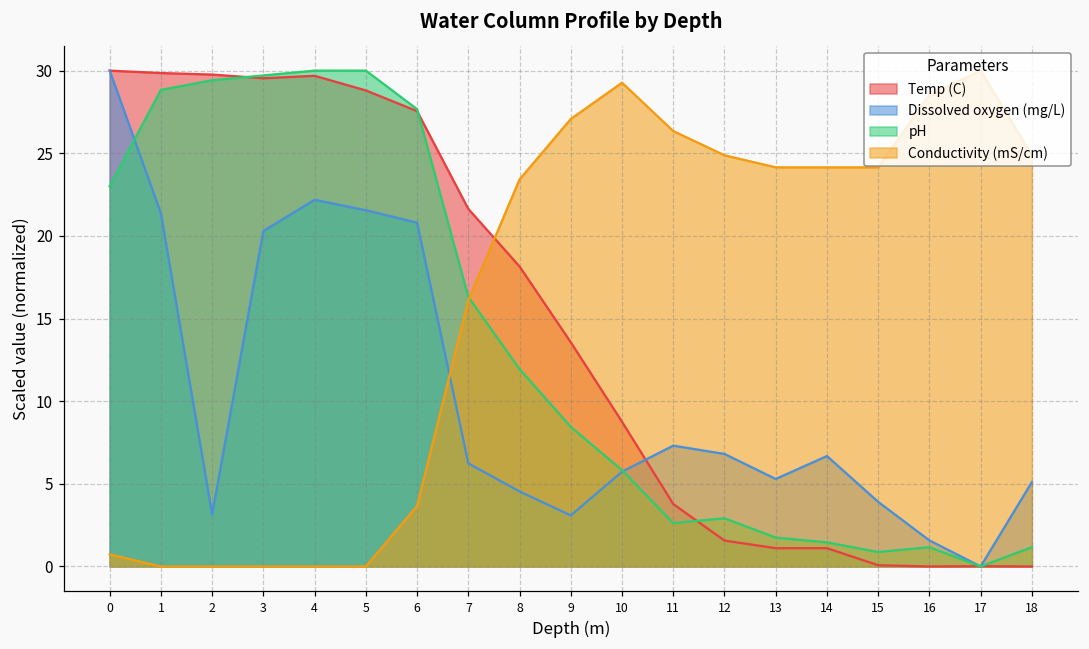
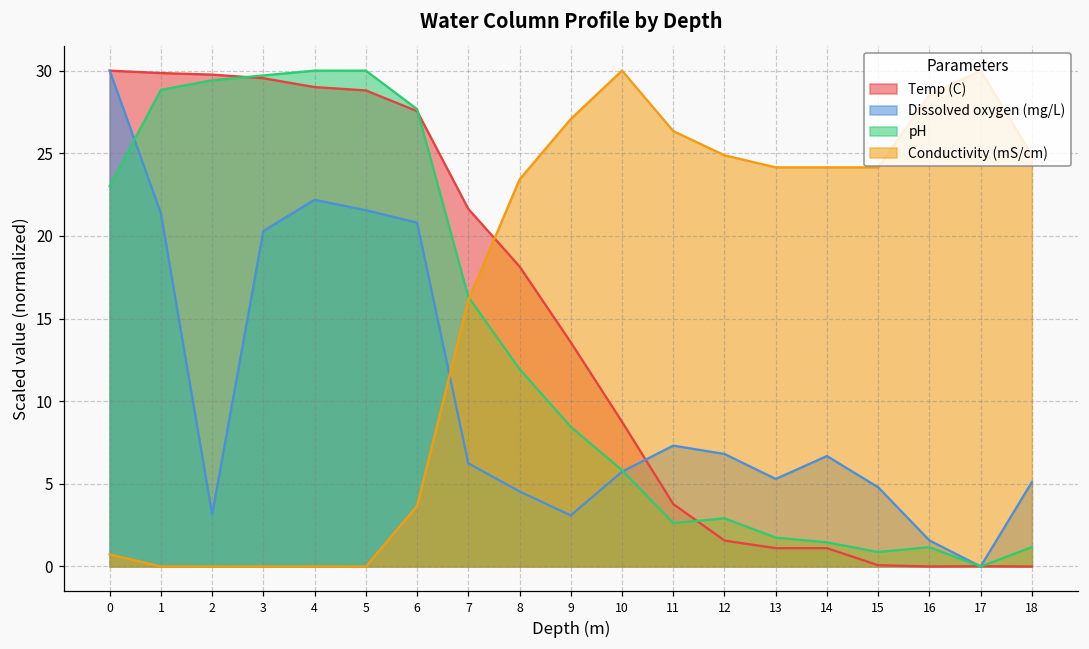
  {
    "Temp (C)": {
      "1": 29.9,
      "2": 29.8,
-     "4": 29.7,
+     "4": 29.0,
      "5": 28.8,
      "7": 21.6,
      "8": 18.2,
      "9": 13.6,
      "10": 8.8,
      "11": 3.8,
      "12": 1.6,
      "13": 1.1,
      "14": 1.1,
      "15": 0.1,
      "16": 0.0,
      "18": 0.0
    },
    "Dissolved oxygen (mg/L)": {
      "1": 21.4,
      "2": 3.2,
      "3": 20.3,
      "4": 22.2,
      "5": 21.6,
      "6": 20.8,
      "7": 6.2,
      "8": 4.5,
      "9": 3.1,
      "11": 7.3,
      "12": 6.8,
      "13": 5.3,
      "14": 6.7,
-     "15": 3.9,
+     "15": 4.8,
      "16": 1.6,
      "18": 5.1
    },
    "pH": {
      "0": 23.0,
      "1": 28.8,
      "2": 29.4,
      "4": 30.0,
      "5": 30.0,
      "7": 16.3,
      "8": 11.9,
      "9": 8.4,
      "11": 2.6,
      "12": 2.9,
      "13": 1.7,
      "14": 1.5,
      "15": 0.9,
      "16": 1.2,
      "18": 1.2
    },
    "Conductivity (mS/cm)": {
      "0": 0.7,
      "1": 0.0,
      "2": 0.0,
      "3": 0.0,
      "4": 0.0,
      "5": 0.0,
      "6": 3.7,
      "7": 16.1,
      "8": 23.4,
      "9": 27.1,
-     "10": 29.3,
+     "10": 30.0,
      "11": 26.3,
      "12": 24.9,
      "13": 24.1,
      "14": 24.1,
      "15": 24.1
    }
  }
